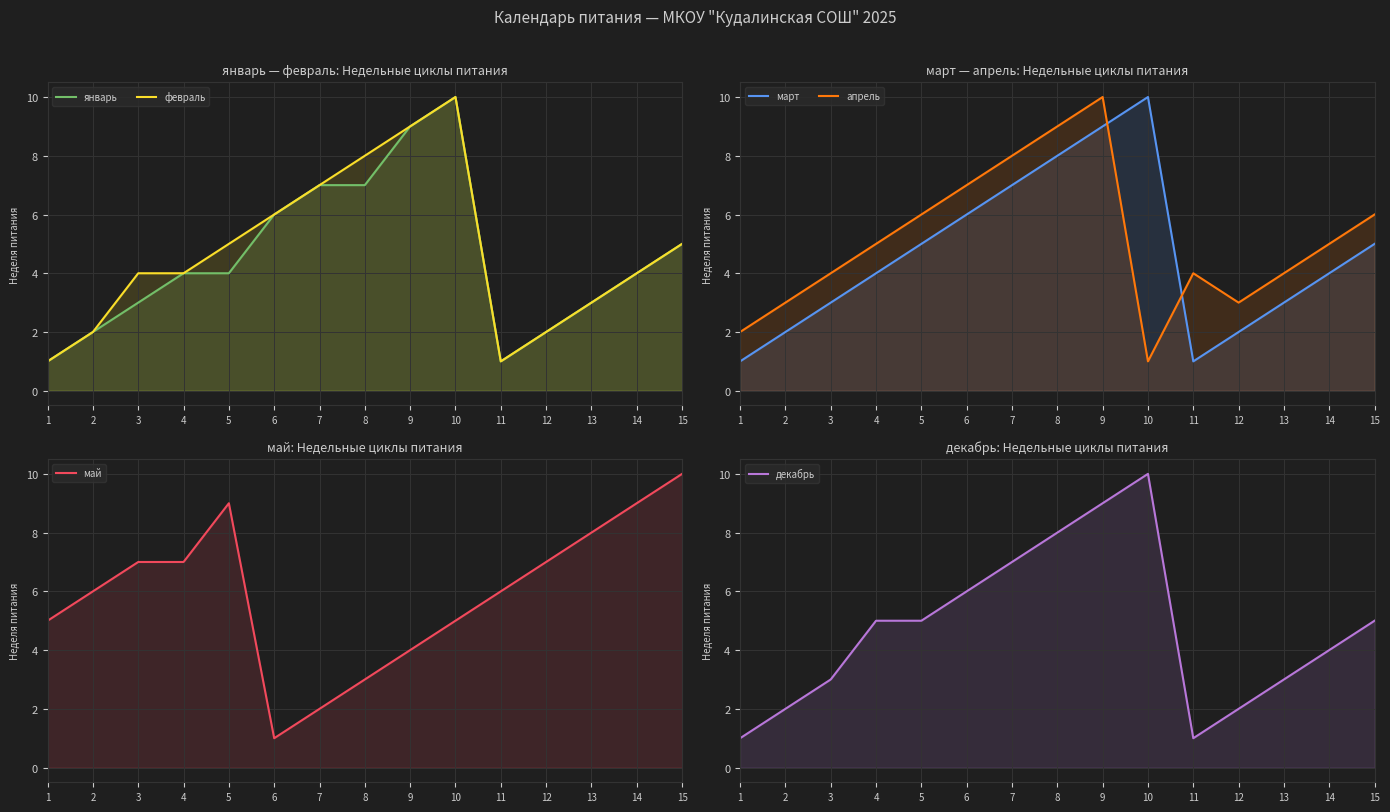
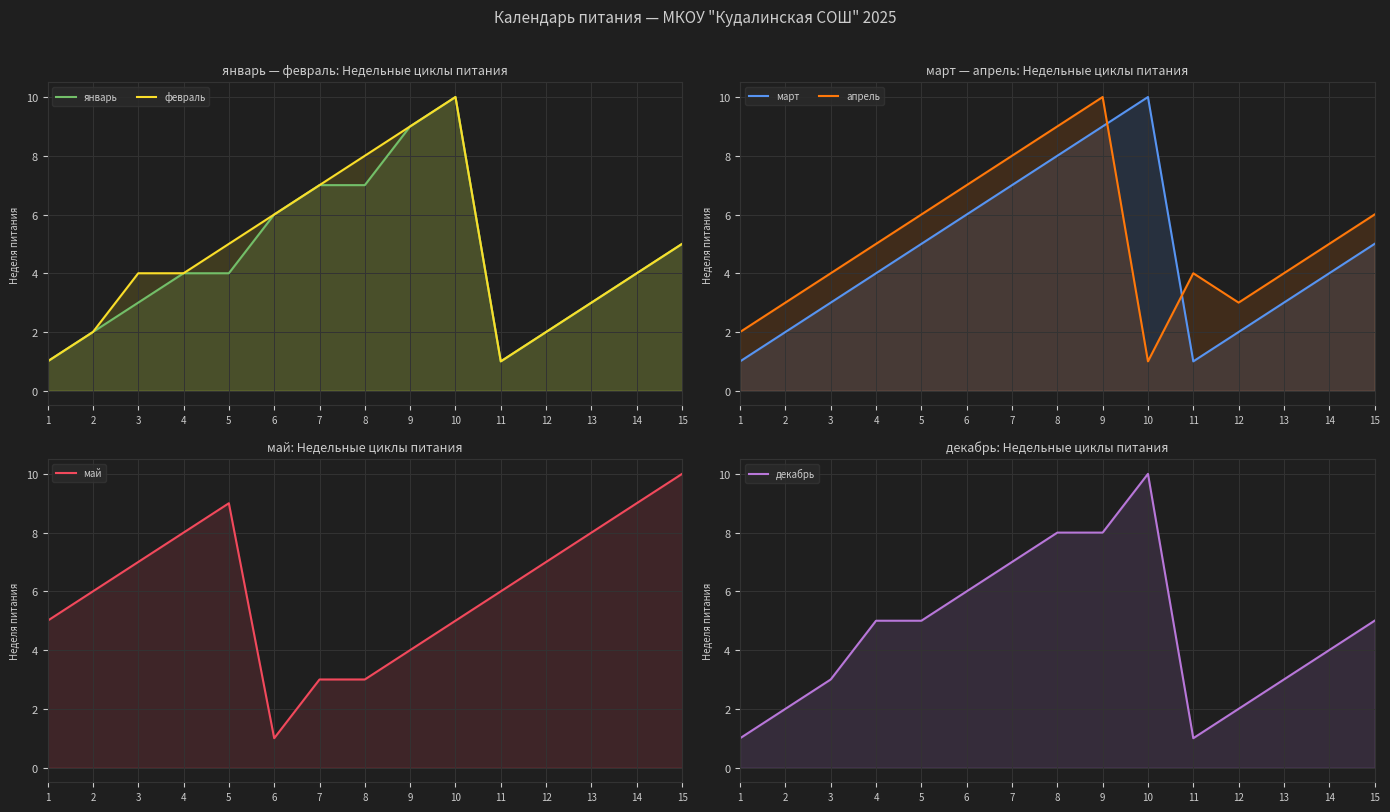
  {
    "январь — февраль: Недельные циклы питания": {
      "январь": {
        "3": 3.0,
        "5": 4.0,
        "8": 7.0
      },
      "февраль": {
        "3": 4.0,
        "5": 5.0,
        "8": 8.0
      }
    },
    "март — апрель: Недельные циклы питания": {
      "март": {
        "1": 1.0,
        "2": 2.0,
        "3": 3.0,
        "4": 4.0,
        "5": 5.0,
        "6": 6.0,
        "7": 7.0,
        "8": 8.0,
        "9": 9.0,
        "10": 10.0,
        "11": 1.0,
        "12": 2.0,
        "13": 3.0,
        "14": 4.0,
        "15": 5.0
      },
      "апрель": {
        "1": 2.0,
        "2": 3.0,
        "3": 4.0,
        "4": 5.0,
        "5": 6.0,
        "6": 7.0,
        "7": 8.0,
        "8": 9.0,
        "9": 10.0,
        "10": 1.0,
        "11": 4.0,
        "12": 3.0,
        "13": 4.0,
        "14": 5.0,
        "15": 6.0
      }
    },
    "май: Недельные циклы питания": {
      "1": 5,
      "2": 6,
      "3": 7,
-     "4": 7,
+     "4": 8,
      "5": 9,
      "6": 1,
-     "7": 2,
+     "7": 3,
      "8": 3,
      "9": 4,
      "10": 5,
      "11": 6,
      "12": 7,
      "13": 8,
      "14": 9,
      "15": 10
    },
    "декабрь: Недельные циклы питания": {
      "1": 1,
      "2": 2,
      "3": 3,
      "4": 5,
      "5": 5,
      "6": 6,
      "7": 7,
      "8": 8,
-     "9": 9,
+     "9": 8,
      "10": 10,
      "11": 1,
      "12": 2,
      "13": 3,
      "14": 4,
      "15": 5
    }
  }
